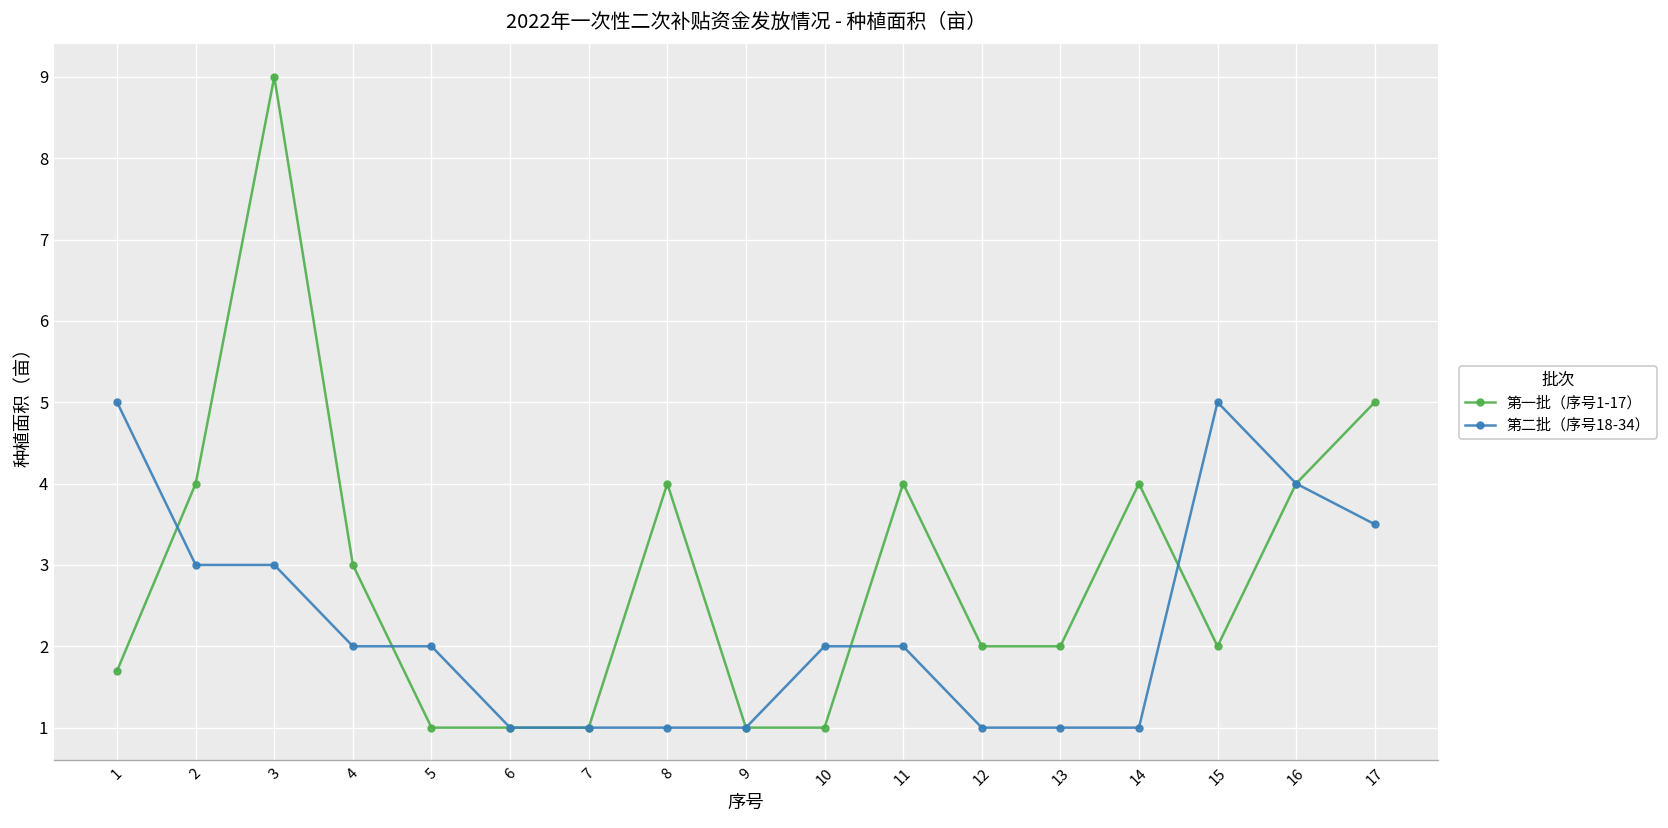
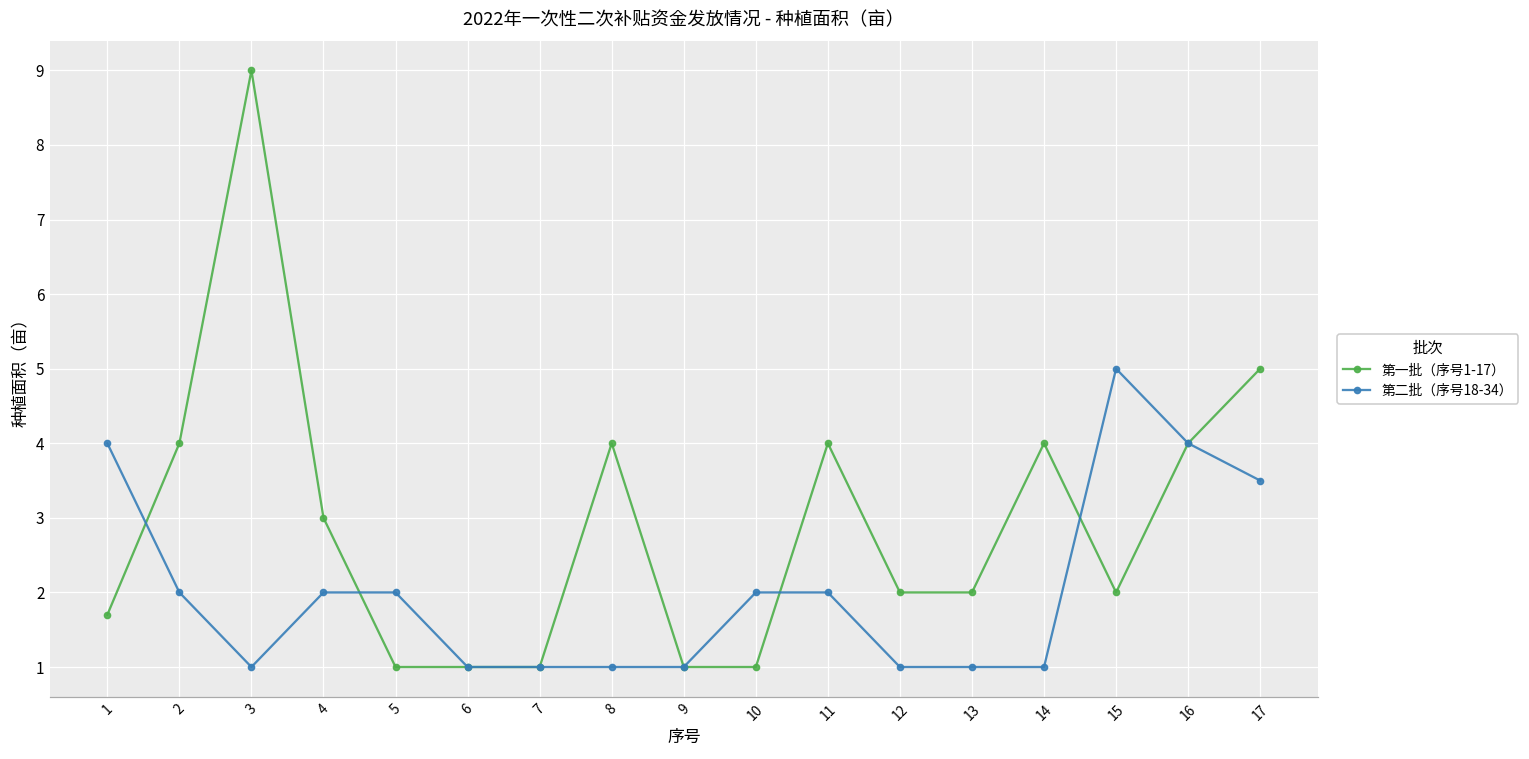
  {
    "第一批（序号1-17）": {
      "1": 1.7,
      "2": 4,
      "3": 9,
      "4": 3,
      "5": 1,
      "8": 4,
      "10": 1,
      "11": 4,
      "12": 2,
      "13": 2,
      "14": 4,
      "15": 2,
      "17": 5
    },
    "第二批（序号18-34）": {
-     "1": 5,
-     "2": 3,
-     "3": 3,
+     "1": 4,
+     "2": 2,
+     "3": 1,
      "4": 2,
      "5": 2,
      "8": 1,
      "10": 2,
      "11": 2,
      "12": 1,
      "13": 1,
      "14": 1,
      "15": 5,
      "17": 3.5
    }
  }
